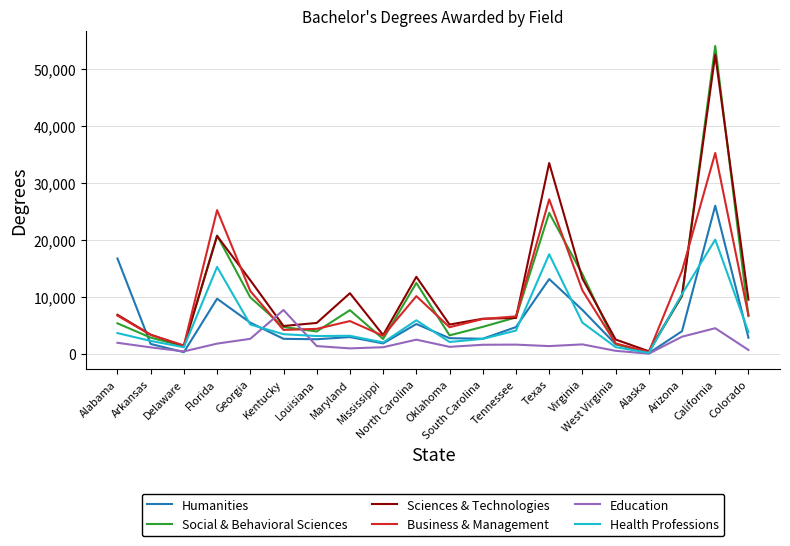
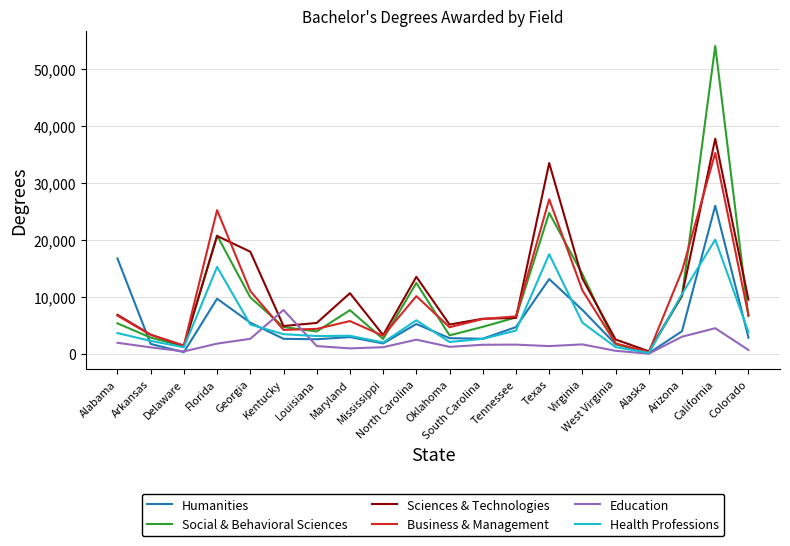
  {
    "Humanities": {
      "Alabama": "17,000",
      "Arkansas": "2,000",
      "Florida": "10,000",
      "Kentucky": "3,000",
      "Louisiana": "3,000",
      "North Carolina": "5,000",
      "Oklahoma": "3,000",
      "Tennessee": "5,000",
      "Texas": "13,000",
      "Virginia": "8,000",
      "Arizona": "4,000",
      "California": "26,000",
      "Colorado": "3,000"
    },
    "Social & Behavioral Sciences": {
      "Alabama": "5,000",
      "Arkansas": "3,000",
      "Georgia": "10,000",
      "Louisiana": "4,000",
      "Maryland": "8,000",
      "Mississippi": "3,000",
      "North Carolina": "12,000",
      "Oklahoma": "3,000",
      "South Carolina": "5,000",
      "Texas": "25,000",
      "Virginia": "14,000",
      "California": "54,000"
    },
    "Sciences & Technologies": {
-     "Georgia": "13,000",
+     "Georgia": "18,000",
      "Louisiana": "5,000",
      "Maryland": "11,000",
      "North Carolina": "14,000",
      "Oklahoma": "5,000",
      "Texas": "33,000",
      "Virginia": "13,000",
      "West Virginia": "3,000",
-     "California": "52,000",
+     "California": "38,000",
      "Colorado": "10,000"
    },
    "Business & Management": {
      "Florida": "25,000",
      "Georgia": "11,000",
      "Kentucky": "4,000",
      "Louisiana": "4,000",
      "Maryland": "6,000",
      "North Carolina": "10,000",
      "Oklahoma": "5,000",
      "Texas": "27,000",
      "Virginia": "11,000",
      "Arizona": "15,000",
      "California": "35,000"
    },
    "Education": {
      "Alabama": "2,000",
      "Arkansas": "1,000",
      "Florida": "2,000",
      "Georgia": "3,000",
      "Kentucky": "8,000",
      "Louisiana": "1,000",
      "Maryland": "1,000",
      "Mississippi": "1,000",
      "North Carolina": "3,000",
      "Oklahoma": "1,000",
      "South Carolina": "2,000",
      "Tennessee": "2,000",
      "Texas": "1,000",
      "Virginia": "2,000",
      "West Virginia": "1,000",
      "Arizona": "3,000",
      "California": "5,000",
      "Colorado": "1,000"
    },
    "Health Professions": {
      "Alabama": "4,000",
      "Arkansas": "2,000",
      "Florida": "15,000",
      "Kentucky": "3,000",
      "Louisiana": "3,000",
      "North Carolina": "6,000",
      "Oklahoma": "2,000",
      "Tennessee": "4,000",
      "Texas": "17,000",
      "Virginia": "6,000",
      "West Virginia": "1,000",
      "California": "20,000",
      "Colorado": "4,000"
    }
  }
